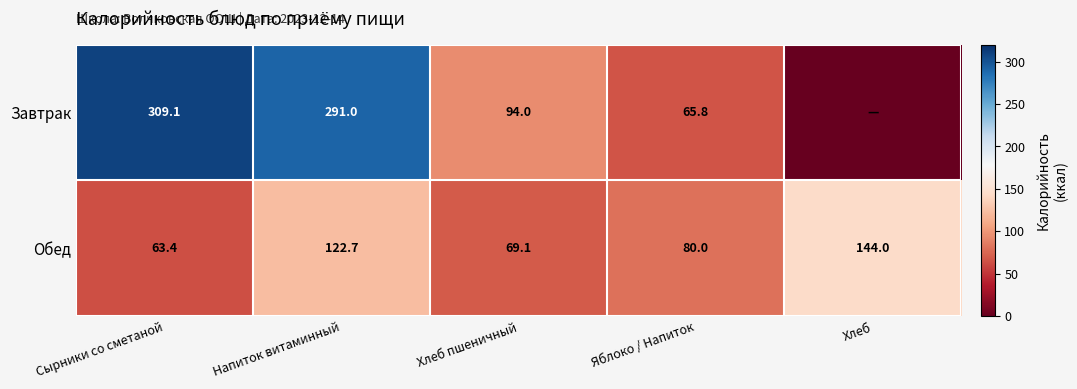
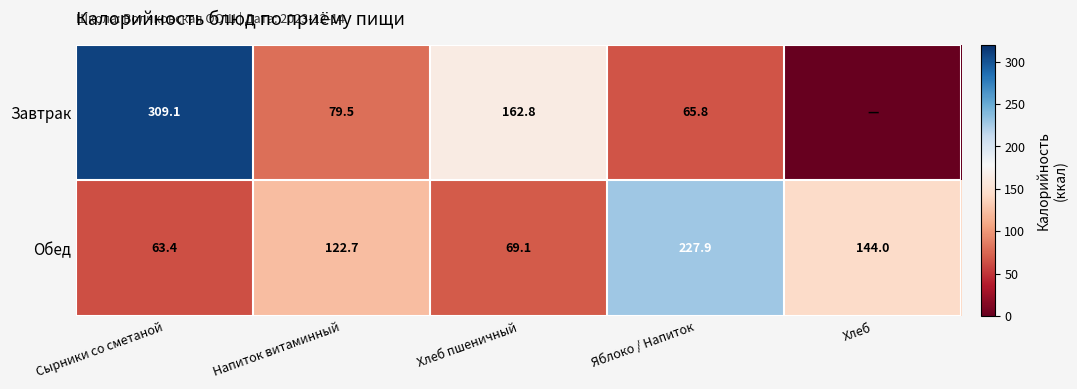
  {
    "Завтрак": {
      "Сырники со сметаной": 309.1,
-     "Напиток витаминный": 291.0,
-     "Хлеб пшеничный": 94.0,
+     "Напиток витаминный": 79.5,
+     "Хлеб пшеничный": 162.8,
      "Яблоко / Напиток": 65.8
    },
    "Обед": {
      "Сырники со сметаной": 63.4,
      "Напиток витаминный": 122.7,
      "Хлеб пшеничный": 69.1,
-     "Яблоко / Напиток": 80.0,
+     "Яблоко / Напиток": 227.9,
      "Хлеб": 144.0
    }
  }
